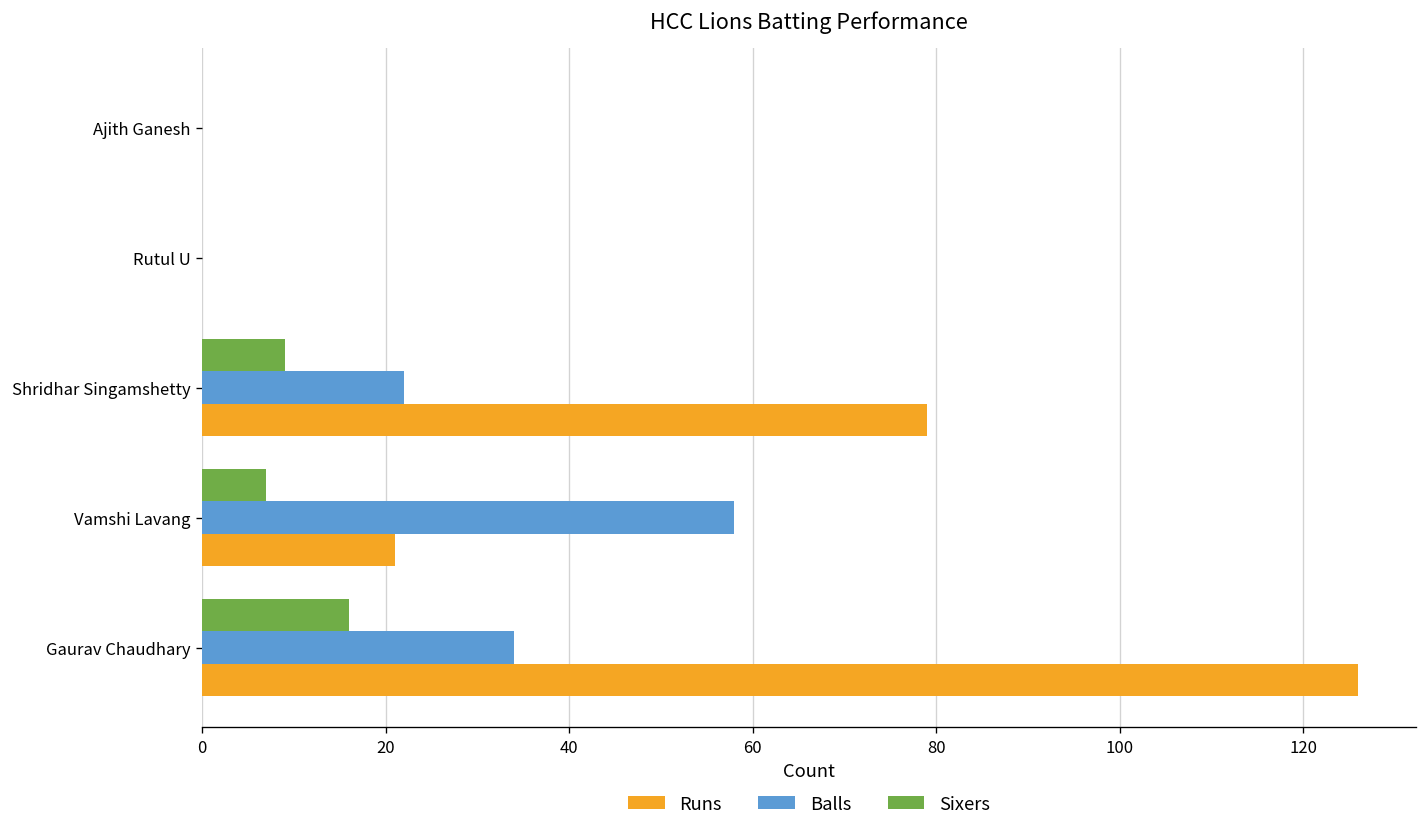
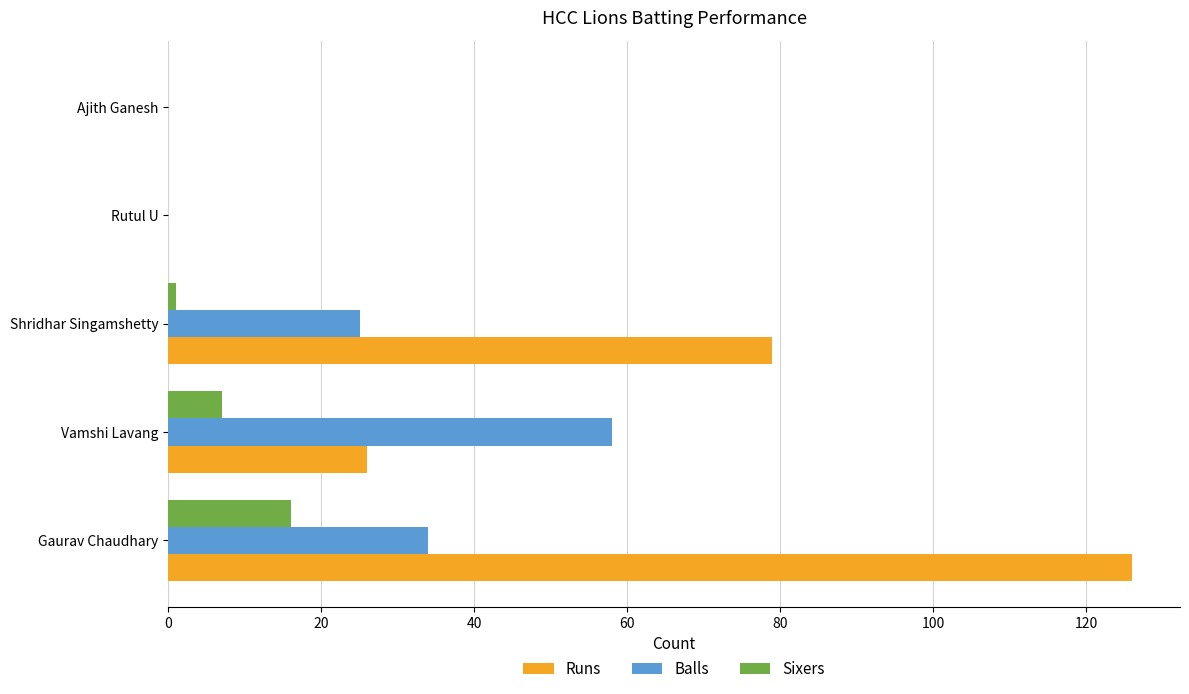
  {
    "Runs": {
      "Ajith Ganesh": 0,
      "Rutul U": 0,
      "Shridhar Singamshetty": 79,
-     "Vamshi Lavang": 21,
+     "Vamshi Lavang": 26,
      "Gaurav Chaudhary": 126
    },
    "Balls": {
      "Ajith Ganesh": 0,
      "Rutul U": 0,
-     "Shridhar Singamshetty": 22,
+     "Shridhar Singamshetty": 25,
      "Vamshi Lavang": 58,
      "Gaurav Chaudhary": 34
    },
    "Sixers": {
      "Ajith Ganesh": 0,
      "Rutul U": 0,
-     "Shridhar Singamshetty": 9,
+     "Shridhar Singamshetty": 1,
      "Vamshi Lavang": 7,
      "Gaurav Chaudhary": 16
    }
  }
